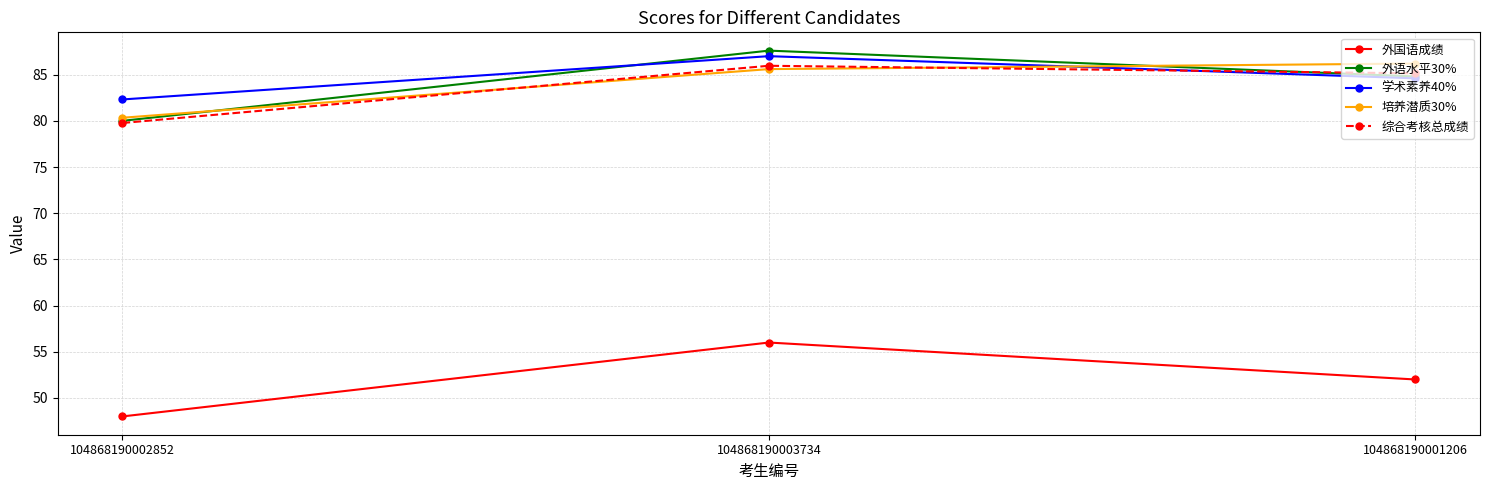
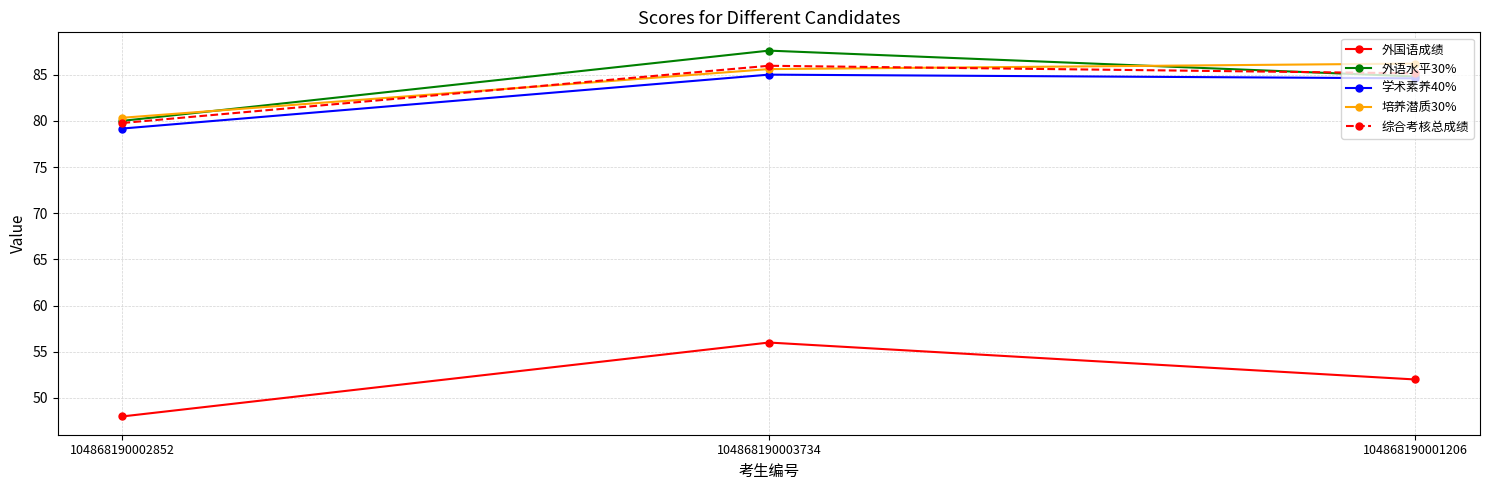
  {
    "外语水平30%": {
      "104868190003734": 88
    },
    "学术素养40%": {
-     "104868190002852": 82,
-     "104868190003734": 87
+     "104868190002852": 79,
+     "104868190003734": 85
    },
    "培养潜质30%": {
      "104868190002852": 80,
      "104868190003734": 86
    }
  }
